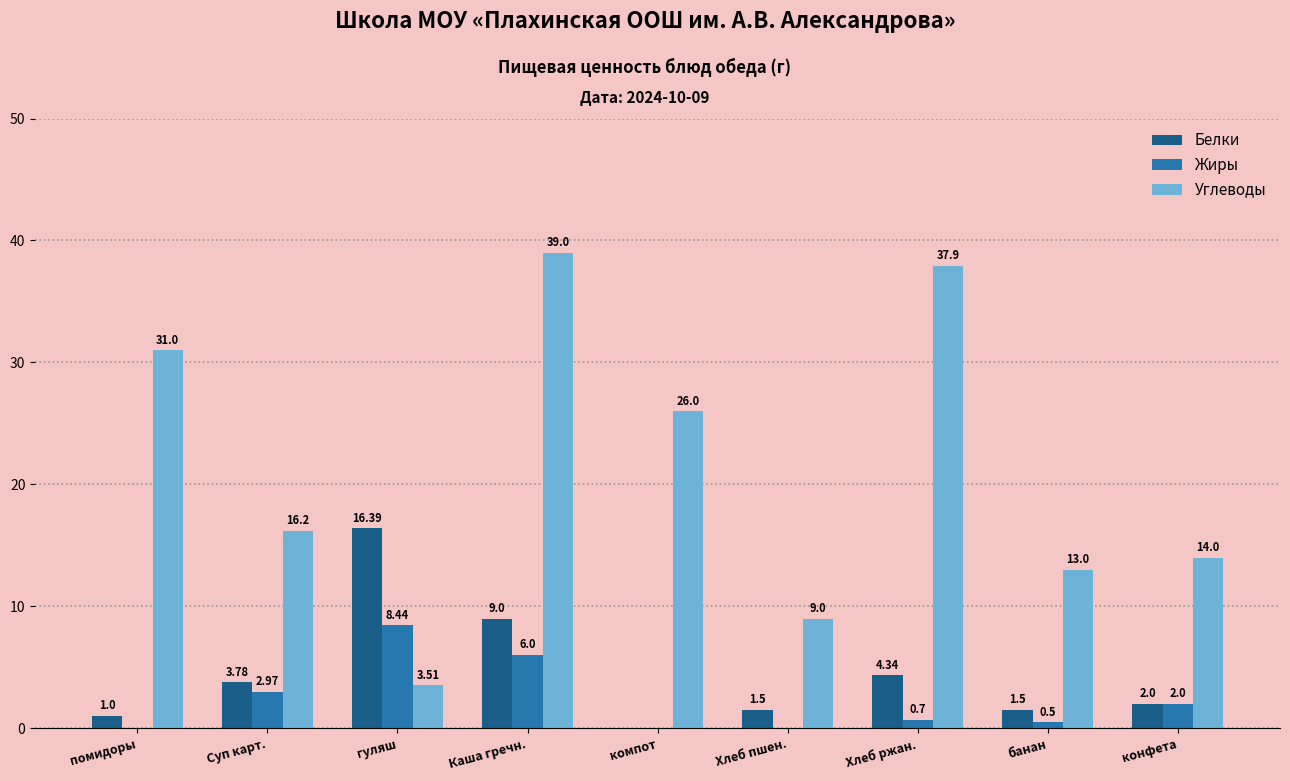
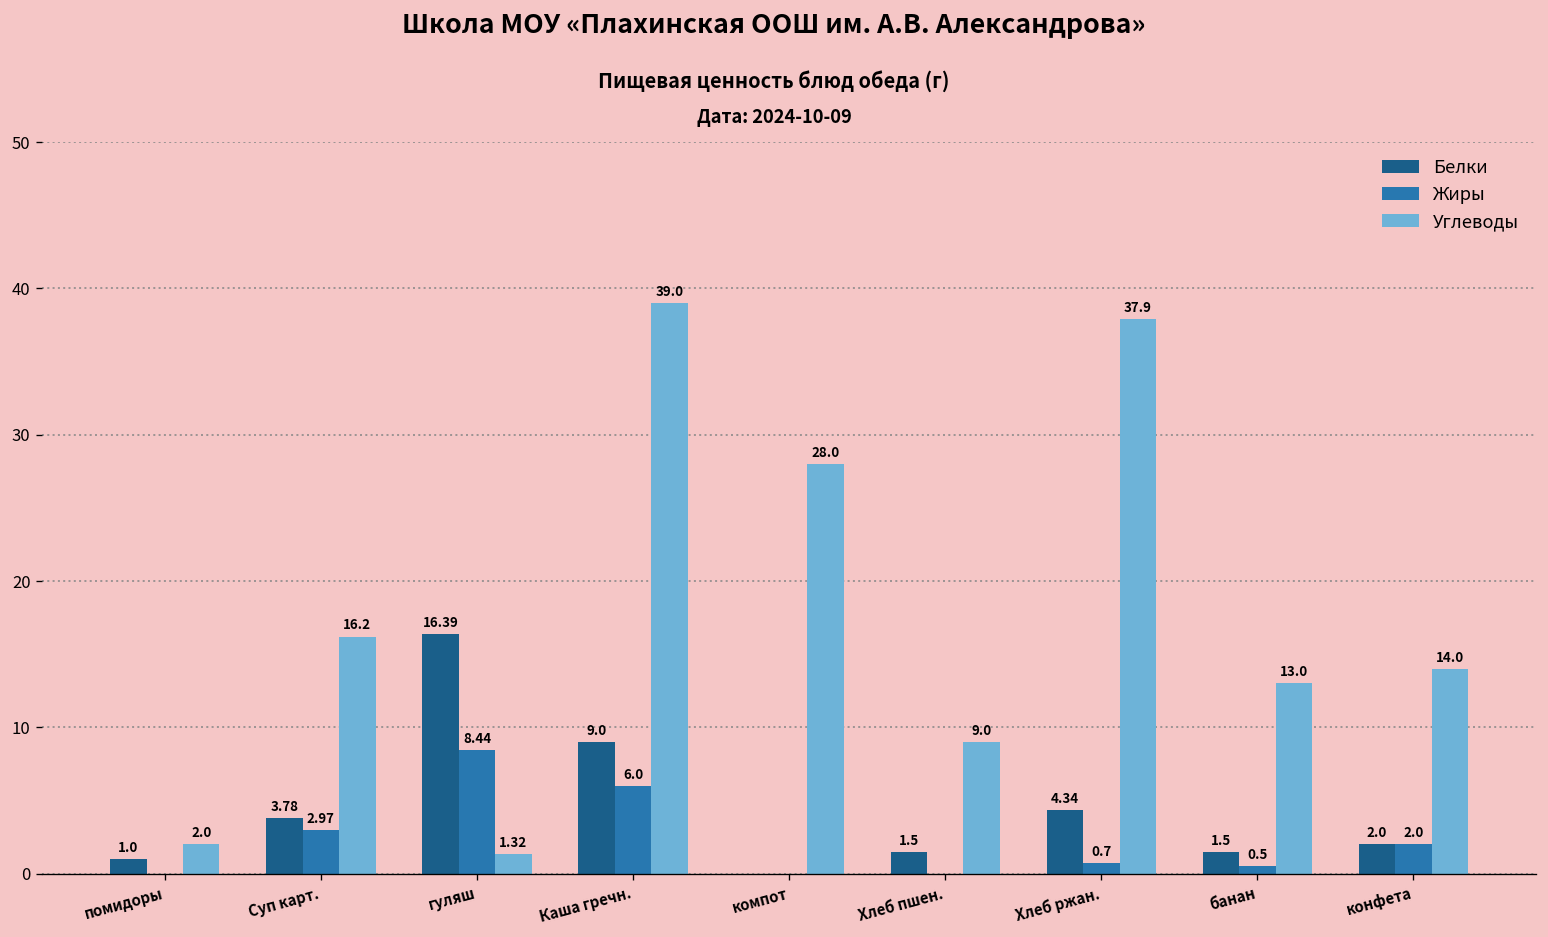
  {
    "Углеводы": {
-     "помидоры": 31.0,
+     "помидоры": 2.0,
      "Суп карт.": 16.2,
-     "гуляш": 3.51,
+     "гуляш": 1.32,
      "Каша гречн.": 39.0,
-     "компот": 26.0,
+     "компот": 28.0,
      "Хлеб пшен.": 9.0,
      "Хлеб ржан.": 37.9,
      "банан": 13.0,
      "конфета": 14.0
    }
  }
